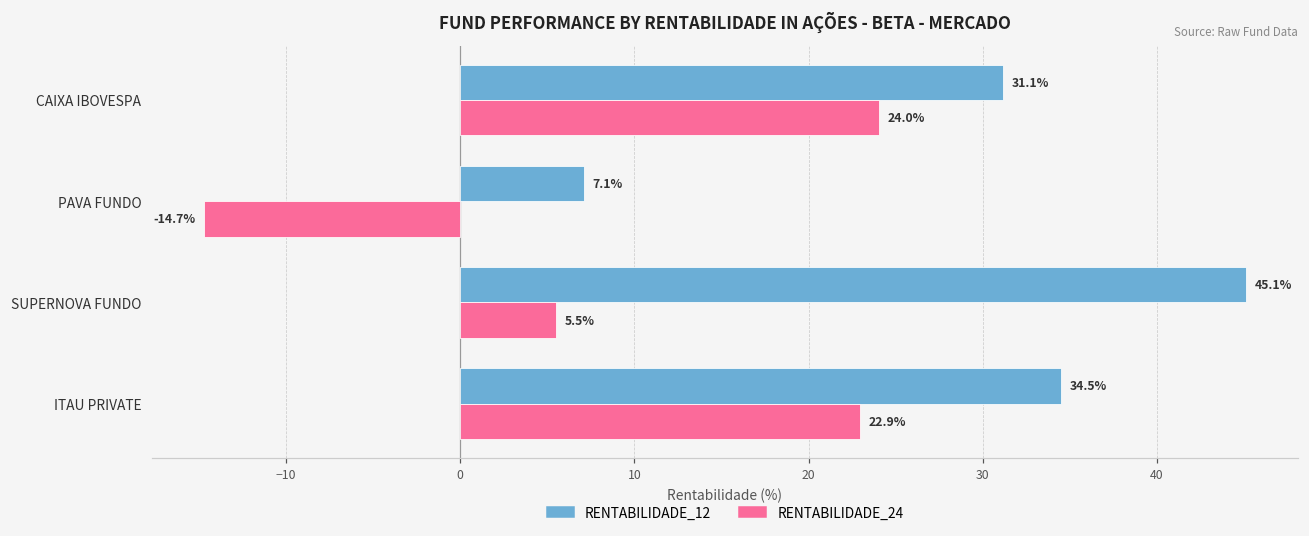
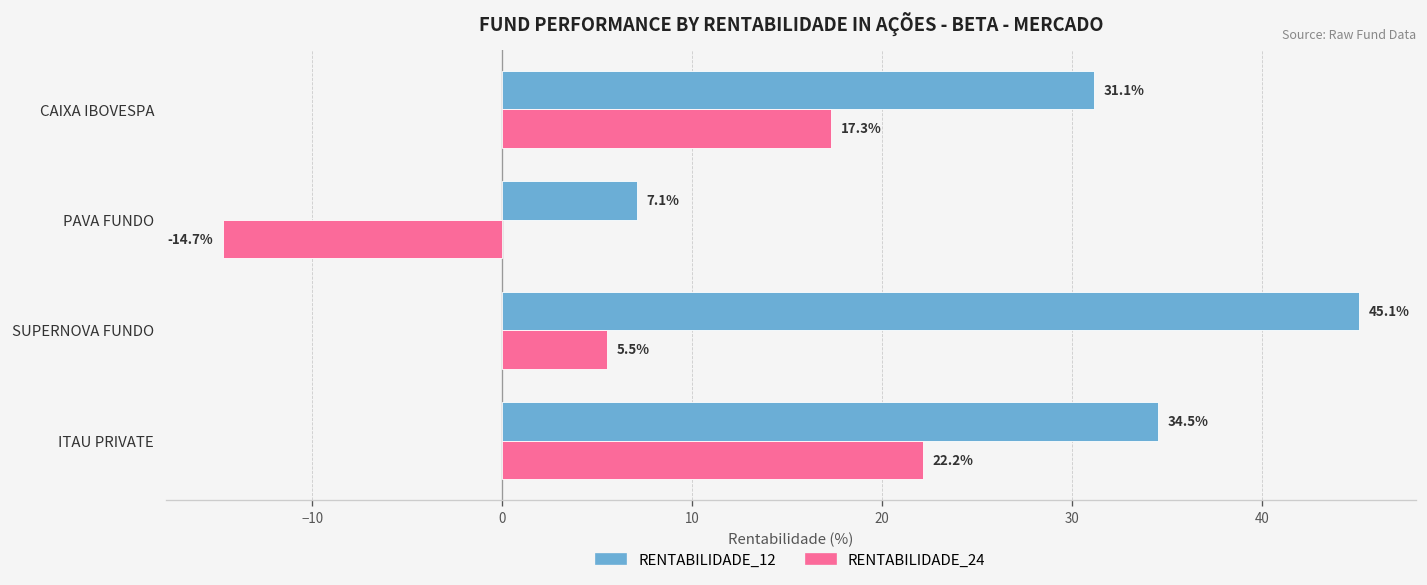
  {
    "RENTABILIDADE_12": {
      "CAIXA IBOVESPA": "31.1%",
      "PAVA FUNDO": "7.1%",
      "SUPERNOVA FUNDO": "45.1%",
      "ITAU PRIVATE": "34.5%"
    },
    "RENTABILIDADE_24": {
-     "CAIXA IBOVESPA": "24.0%",
+     "CAIXA IBOVESPA": "17.3%",
      "PAVA FUNDO": "-14.7%",
      "SUPERNOVA FUNDO": "5.5%",
-     "ITAU PRIVATE": "22.9%"
+     "ITAU PRIVATE": "22.2%"
    }
  }
